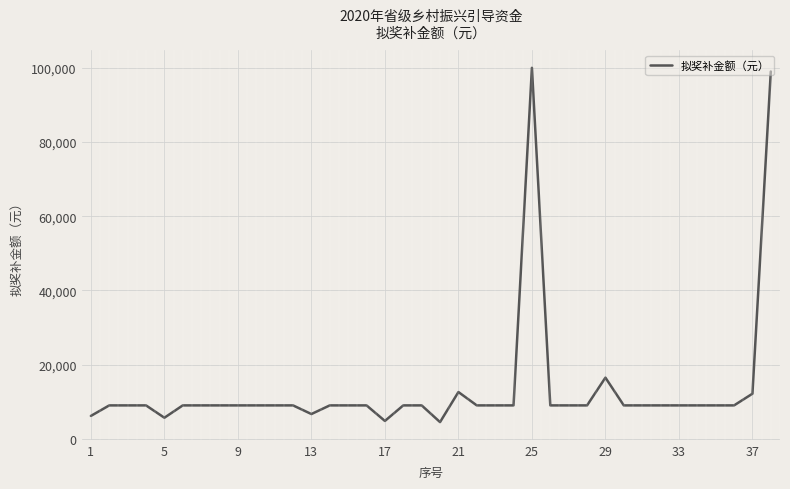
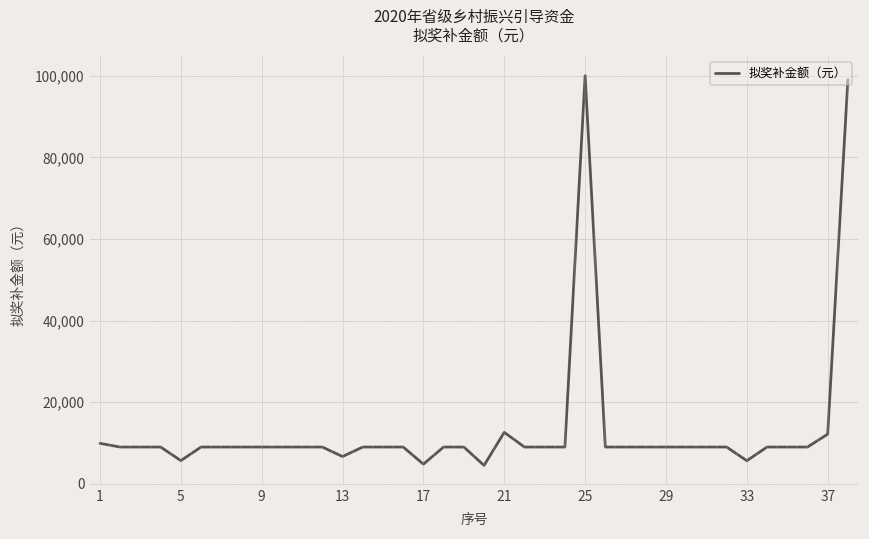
  {
-   "1": "6,000",
+   "1": "10,000",
    "5": "6,000",
    "9": "9,000",
    "13": "7,000",
    "17": "5,000",
    "21": "13,000",
    "25": "100,000",
-   "29": "16,000",
-   "33": "9,000",
+   "29": "9,000",
+   "33": "6,000",
    "37": "12,000"
  }
